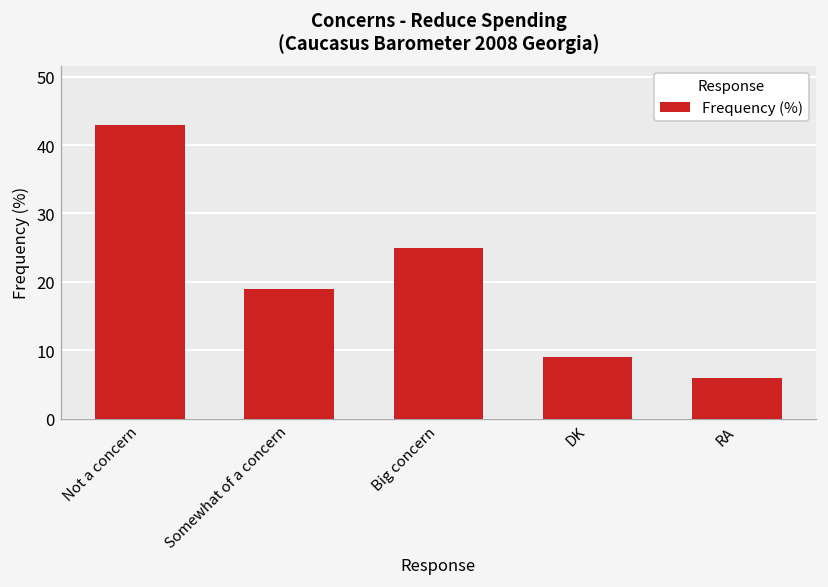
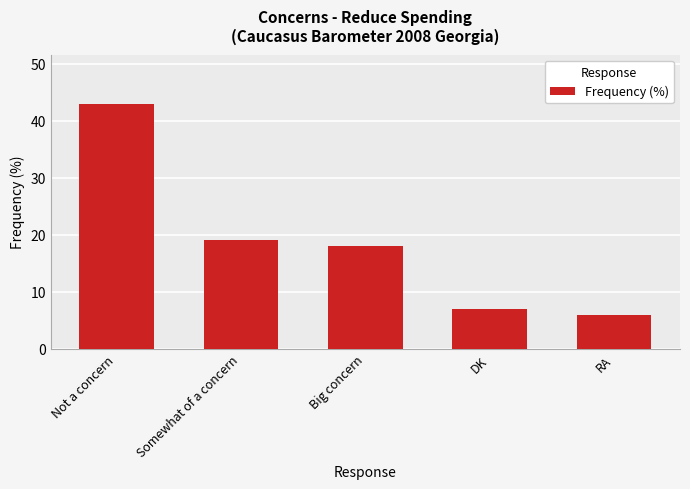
  {
    "Not a concern": 43,
    "Somewhat of a concern": 19,
-   "Big concern": 25,
-   "DK": 9,
+   "Big concern": 18,
+   "DK": 7,
    "RA": 6
  }
